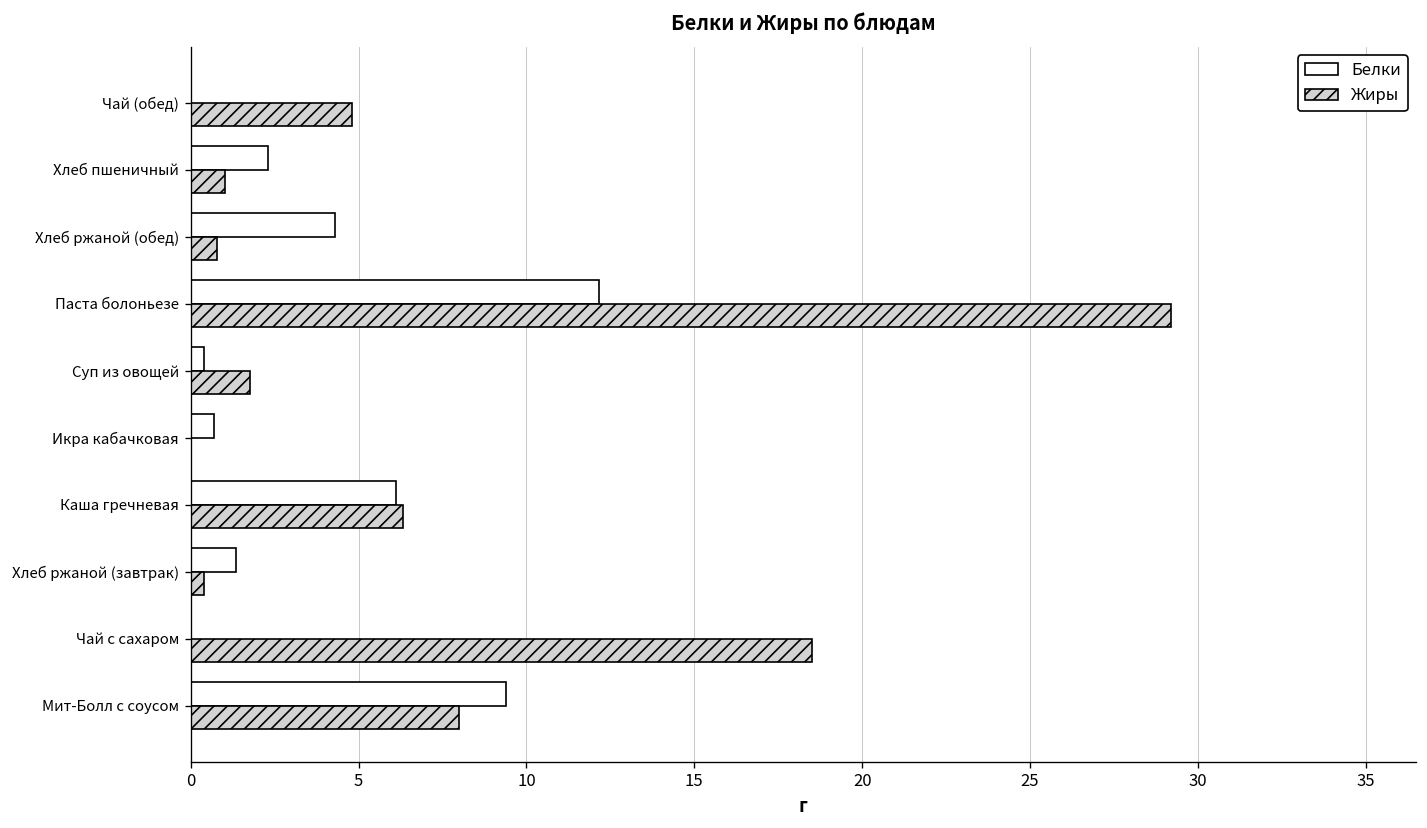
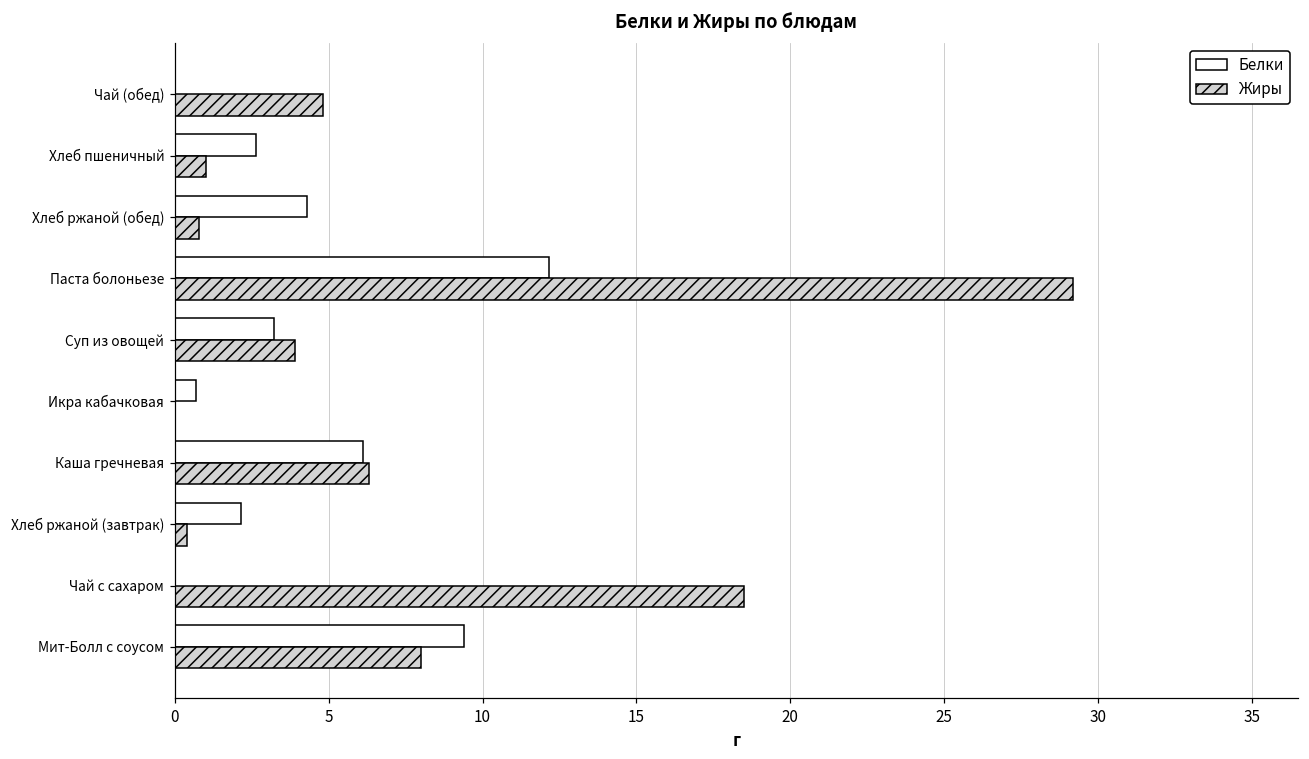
  {
    "Белки": {
-     "Хлеб пшеничный": 2.3,
+     "Хлеб пшеничный": 2.6,
      "Хлеб ржаной (обед)": 4.3,
      "Паста болоньезе": 12.2,
-     "Суп из овощей": 0.4,
+     "Суп из овощей": 3.2,
      "Икра кабачковая": 0.7,
      "Каша гречневая": 6.1,
-     "Хлеб ржаной (завтрак)": 1.4,
+     "Хлеб ржаной (завтрак)": 2.2,
      "Чай с сахаром": 0.0,
      "Мит-Болл с соусом": 9.4
    },
    "Жиры": {
      "Чай (обед)": 4.8,
      "Хлеб пшеничный": 1.0,
      "Хлеб ржаной (обед)": 0.8,
      "Паста болоньезе": 29.2,
-     "Суп из овощей": 1.8,
+     "Суп из овощей": 3.9,
      "Икра кабачковая": 0.0,
      "Каша гречневая": 6.3,
      "Хлеб ржаной (завтрак)": 0.4,
      "Чай с сахаром": 18.5,
      "Мит-Болл с соусом": 8.0
    }
  }
